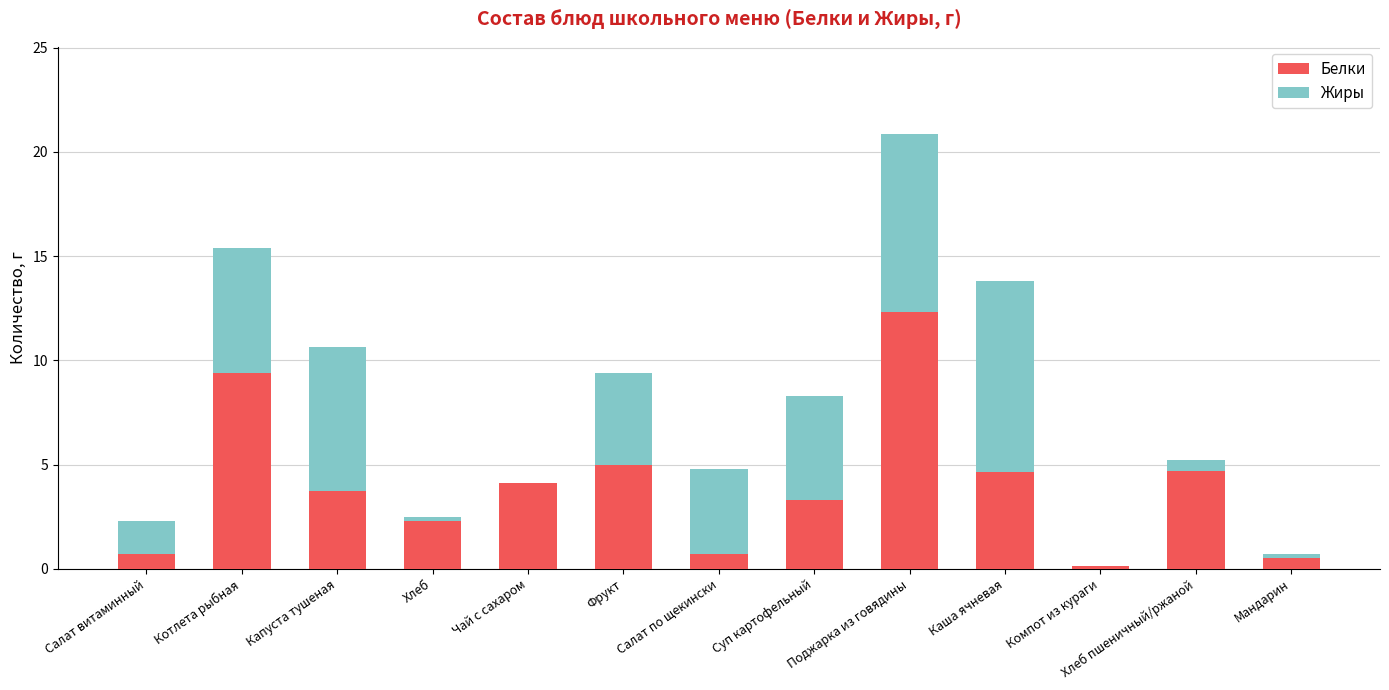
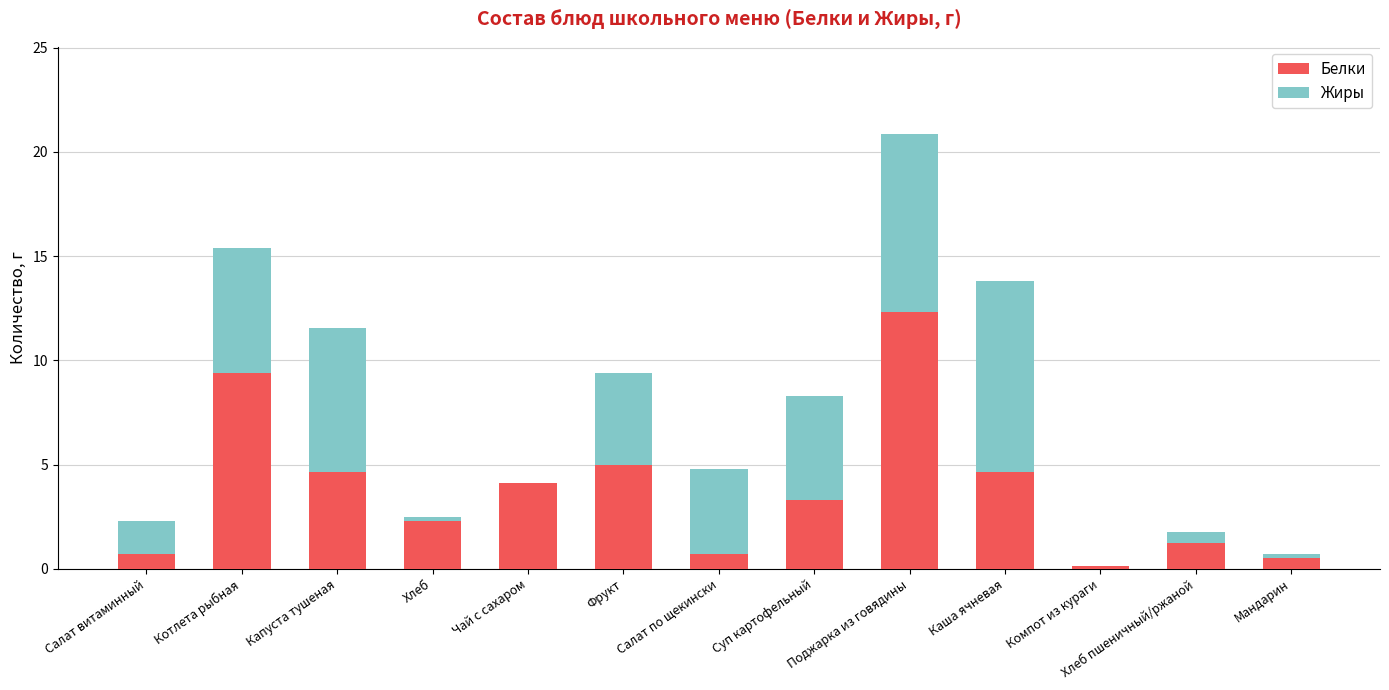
  {
    "Белки": {
      "Салат витаминный": 0.7,
      "Котлета рыбная": 9.4,
-     "Капуста тушеная": 3.8,
+     "Капуста тушеная": 4.6,
      "Хлеб": 2.3,
      "Чай с сахаром": 4.1,
      "Фрукт": 5.0,
      "Салат по щекински": 0.7,
      "Суп картофельный": 3.3,
      "Поджарка из говядины": 12.3,
      "Каша ячневая": 4.7,
      "Компот из кураги": 0.1,
-     "Хлеб пшеничный/ржаной": 4.7,
+     "Хлеб пшеничный/ржаной": 1.2,
      "Мандарин": 0.5
    },
    "Жиры": {
      "Салат витаминный": 1.6,
      "Котлета рыбная": 6.0,
      "Капуста тушеная": 6.9,
      "Хлеб": 0.2,
      "Чай с сахаром": 0.0,
      "Фрукт": 4.4,
      "Салат по щекински": 4.1,
      "Суп картофельный": 5.0,
      "Поджарка из говядины": 8.6,
      "Каша ячневая": 9.2,
      "Компот из кураги": 0.0,
      "Хлеб пшеничный/ржаной": 0.5,
      "Мандарин": 0.2
    }
  }
